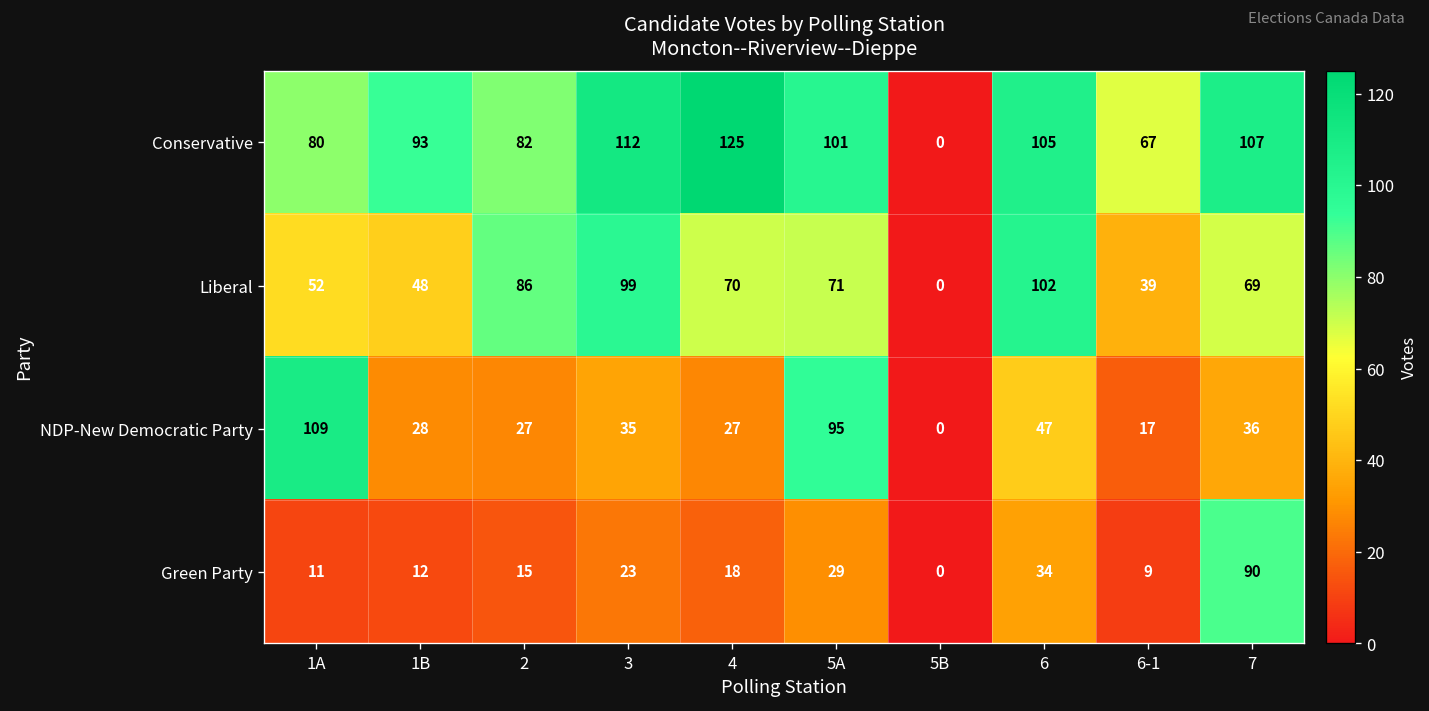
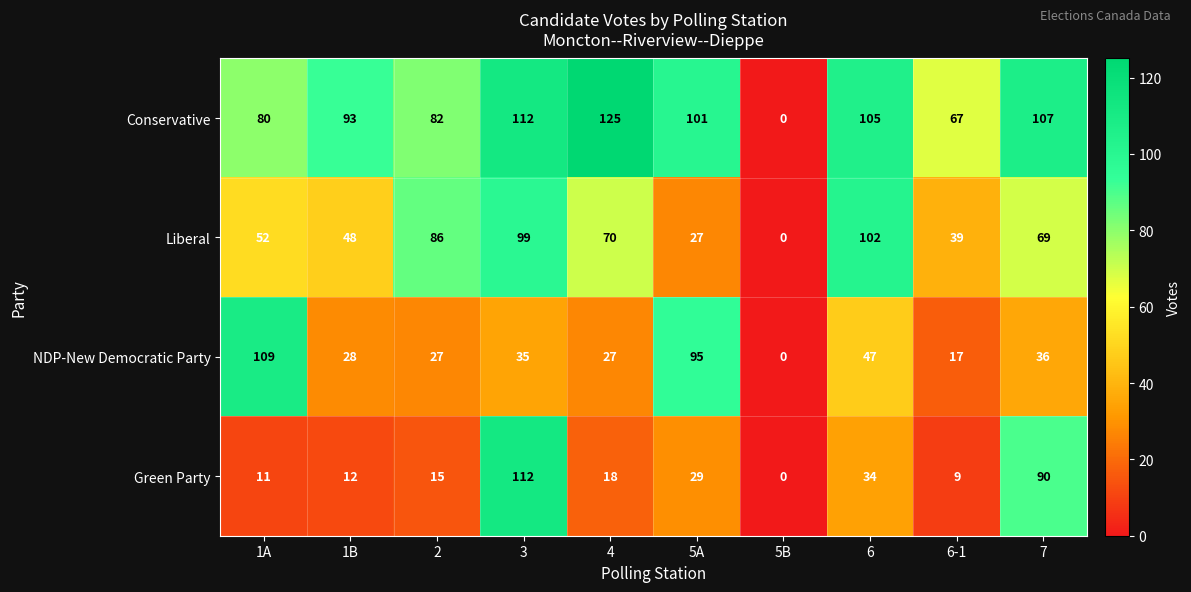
  {
    "Conservative": {
      "1A": 80,
      "1B": 93,
      "2": 82,
      "3": 112,
      "4": 125,
      "5A": 101,
      "5B": 0,
      "6": 105,
      "6-1": 67,
      "7": 107
    },
    "Liberal": {
      "1A": 52,
      "1B": 48,
      "2": 86,
      "3": 99,
      "4": 70,
-     "5A": 71,
+     "5A": 27,
      "5B": 0,
      "6": 102,
      "6-1": 39,
      "7": 69
    },
    "NDP-New Democratic Party": {
      "1A": 109,
      "1B": 28,
      "2": 27,
      "3": 35,
      "4": 27,
      "5A": 95,
      "5B": 0,
      "6": 47,
      "6-1": 17,
      "7": 36
    },
    "Green Party": {
      "1A": 11,
      "1B": 12,
      "2": 15,
-     "3": 23,
+     "3": 112,
      "4": 18,
      "5A": 29,
      "5B": 0,
      "6": 34,
      "6-1": 9,
      "7": 90
    }
  }
